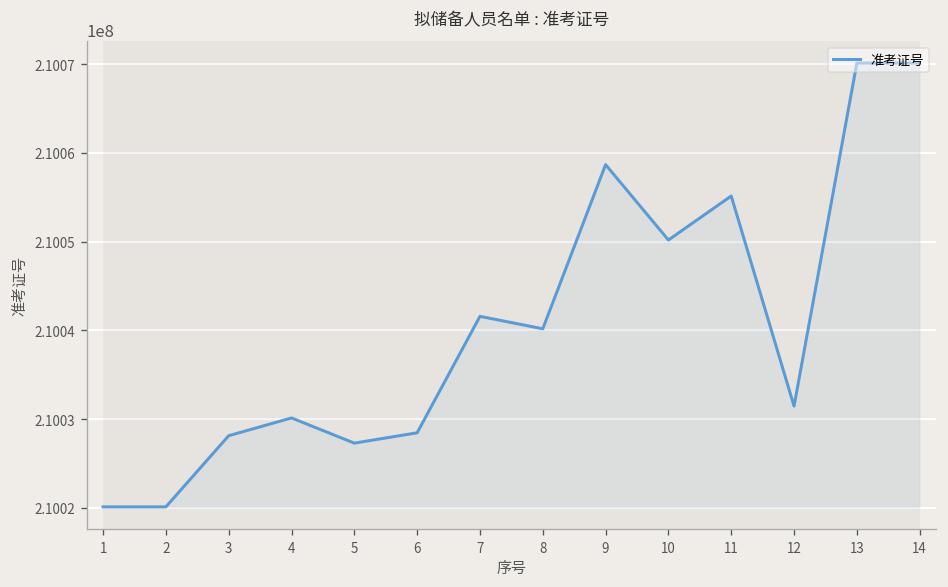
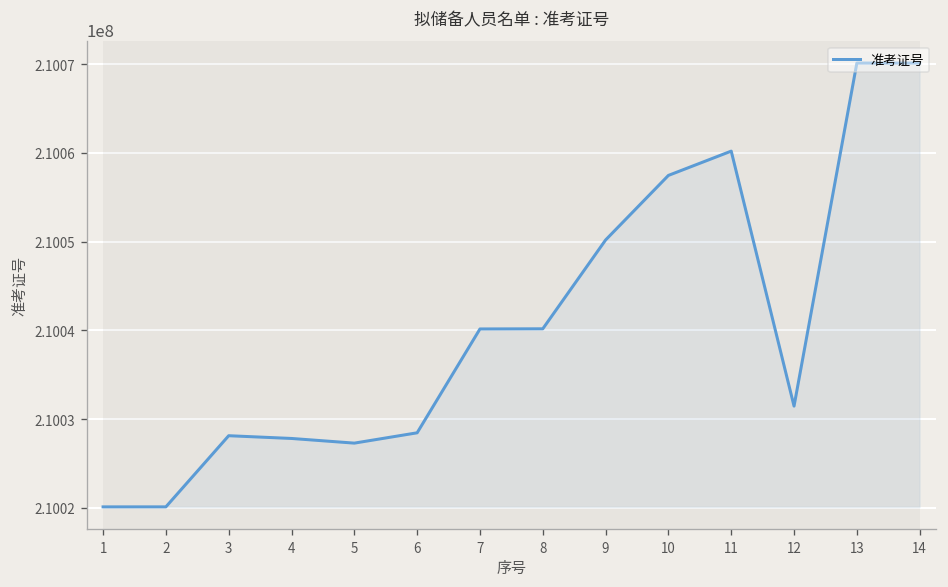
  {
    "1": 210020000,
    "2": 210020000,
    "3": 210028000,
-   "4": 210030000,
+   "4": 210028000,
    "5": 210027000,
    "6": 210028000,
-   "7": 210042000,
+   "7": 210040000,
    "8": 210040000,
-   "9": 210059000,
-   "10": 210050000,
-   "11": 210055000,
+   "9": 210050000,
+   "10": 210057000,
+   "11": 210060000,
    "12": 210031000
  }
